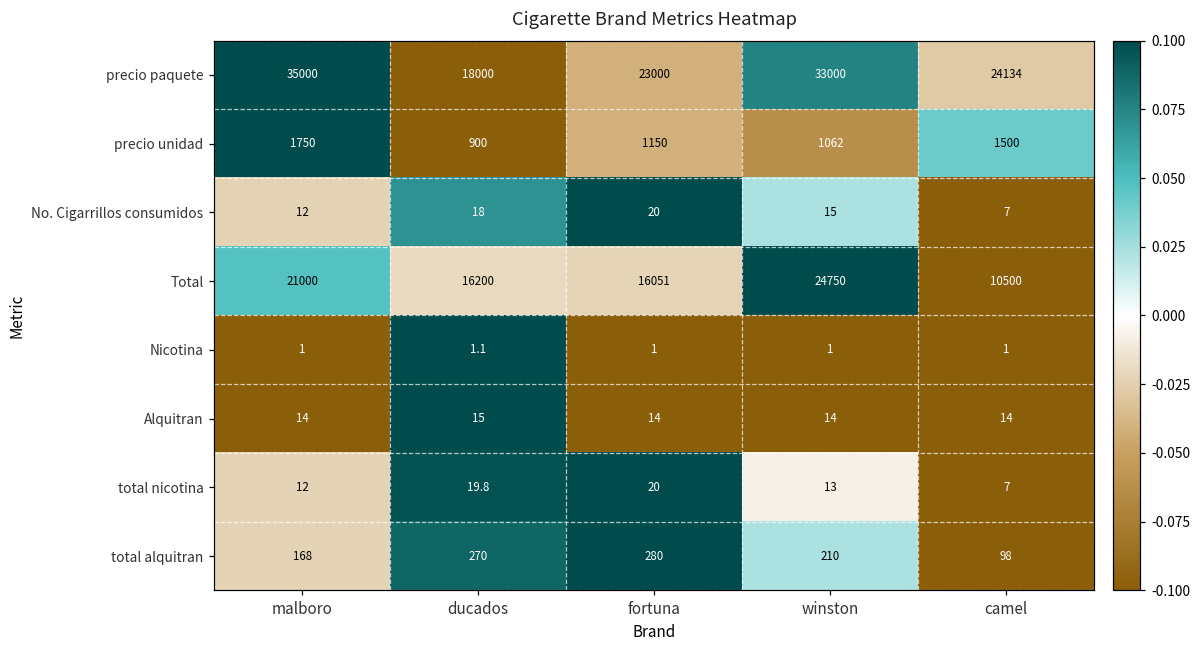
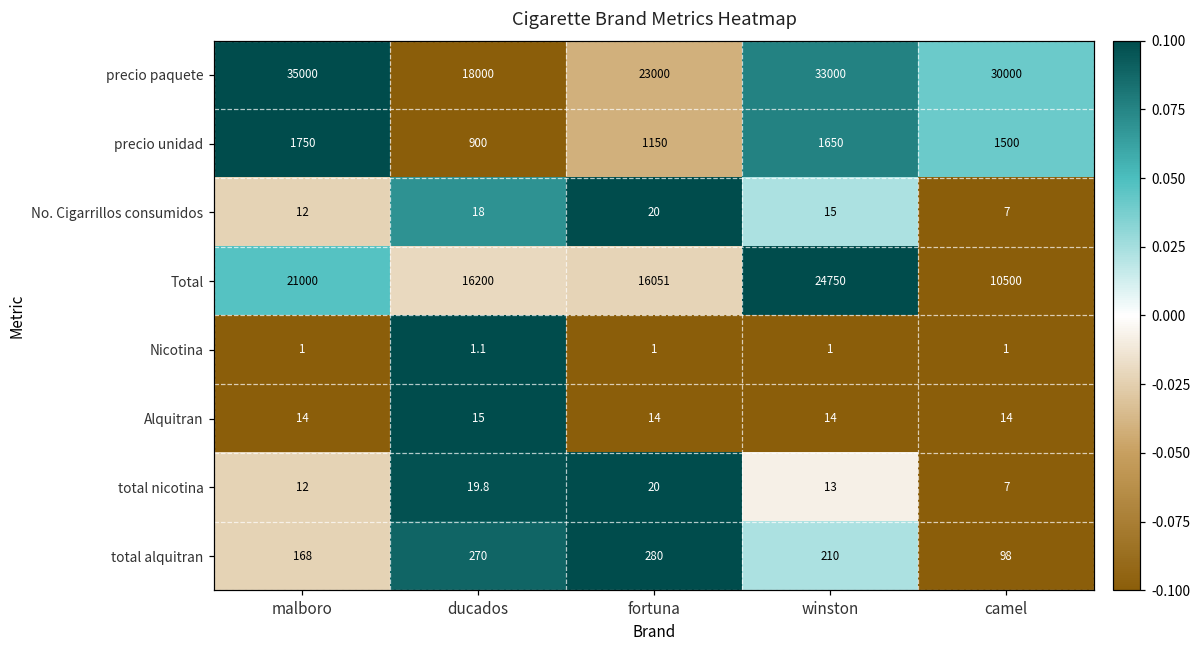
  {
    "precio paquete": {
      "malboro": 35000,
      "ducados": 18000,
      "fortuna": 23000,
      "winston": 33000,
-     "camel": 24134
+     "camel": 30000
    },
    "precio unidad": {
      "malboro": 1750,
      "ducados": 900,
      "fortuna": 1150,
-     "winston": 1062,
+     "winston": 1650,
      "camel": 1500
    },
    "No. Cigarrillos consumidos": {
      "malboro": 12,
      "ducados": 18,
      "fortuna": 20,
      "winston": 15,
      "camel": 7
    },
    "Total": {
      "malboro": 21000,
      "ducados": 16200,
      "fortuna": 16051,
      "winston": 24750,
      "camel": 10500
    },
    "Nicotina": {
      "malboro": 1,
      "ducados": 1.1,
      "fortuna": 1,
      "winston": 1,
      "camel": 1
    },
    "Alquitran": {
      "malboro": 14,
      "ducados": 15,
      "fortuna": 14,
      "winston": 14,
      "camel": 14
    },
    "total nicotina": {
      "malboro": 12,
      "ducados": 19.8,
      "fortuna": 20,
      "winston": 13,
      "camel": 7
    },
    "total alquitran": {
      "malboro": 168,
      "ducados": 270,
      "fortuna": 280,
      "winston": 210,
      "camel": 98
    }
  }
